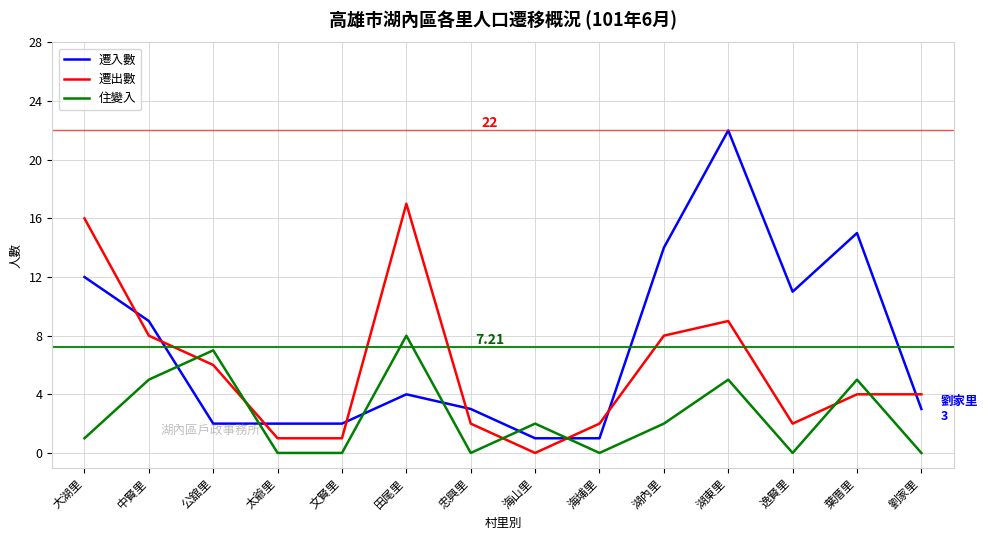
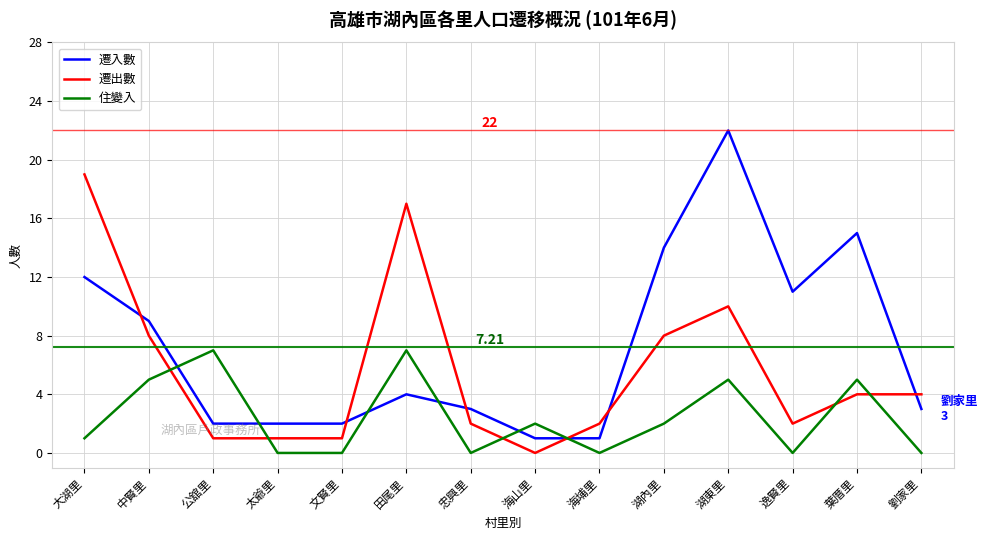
  {
    "遷入數": {
      "劉家里": 3
    },
    "遷出數": {
-     "大湖里": 16,
+     "大湖里": 19,
      "中賢里": 8,
-     "公舘里": 6,
+     "公舘里": 1,
      "太爺里": 1,
      "文賢里": 1,
      "田尾里": 17,
      "忠興里": 2,
      "海山里": 0,
      "海埔里": 2,
      "湖內里": 8,
-     "湖東里": 9,
+     "湖東里": 10,
      "逸賢里": 2,
      "葉厝里": 4
    },
    "住變入": {
      "大湖里": 1,
      "中賢里": 5,
      "公舘里": 7,
      "太爺里": 0,
      "文賢里": 0,
-     "田尾里": 8,
+     "田尾里": 7,
      "忠興里": 0,
      "海山里": 2,
      "海埔里": 0,
      "湖內里": 2,
      "湖東里": 5,
      "逸賢里": 0,
      "葉厝里": 5,
      "劉家里": 0
    }
  }
